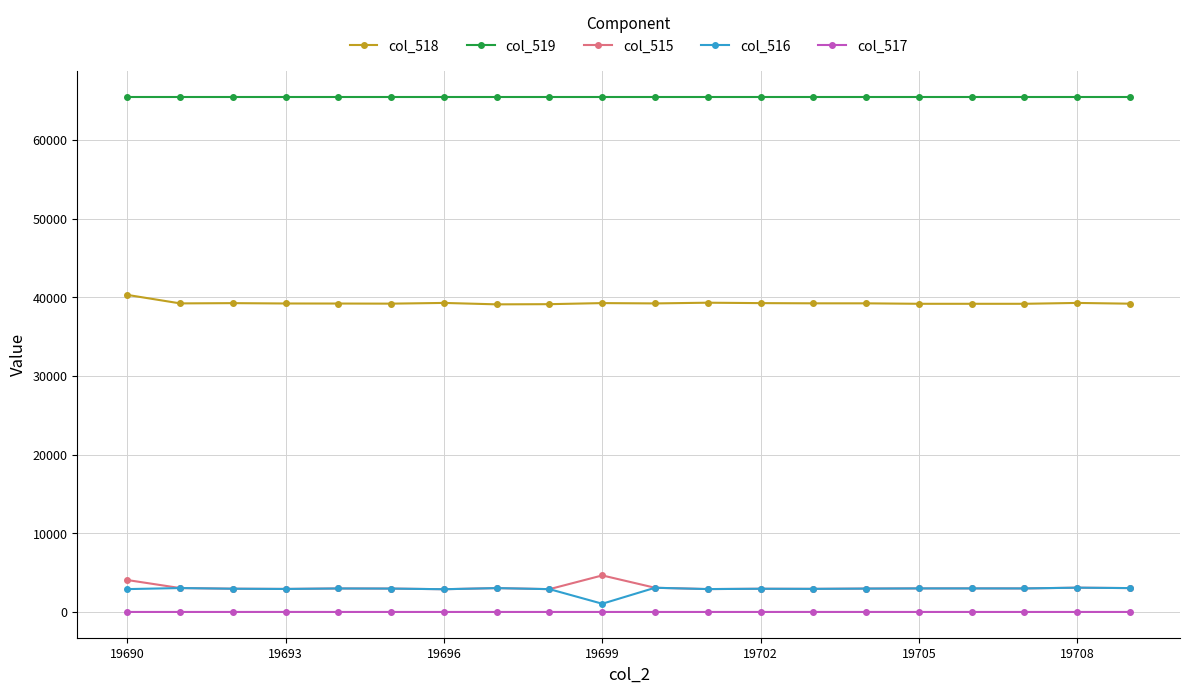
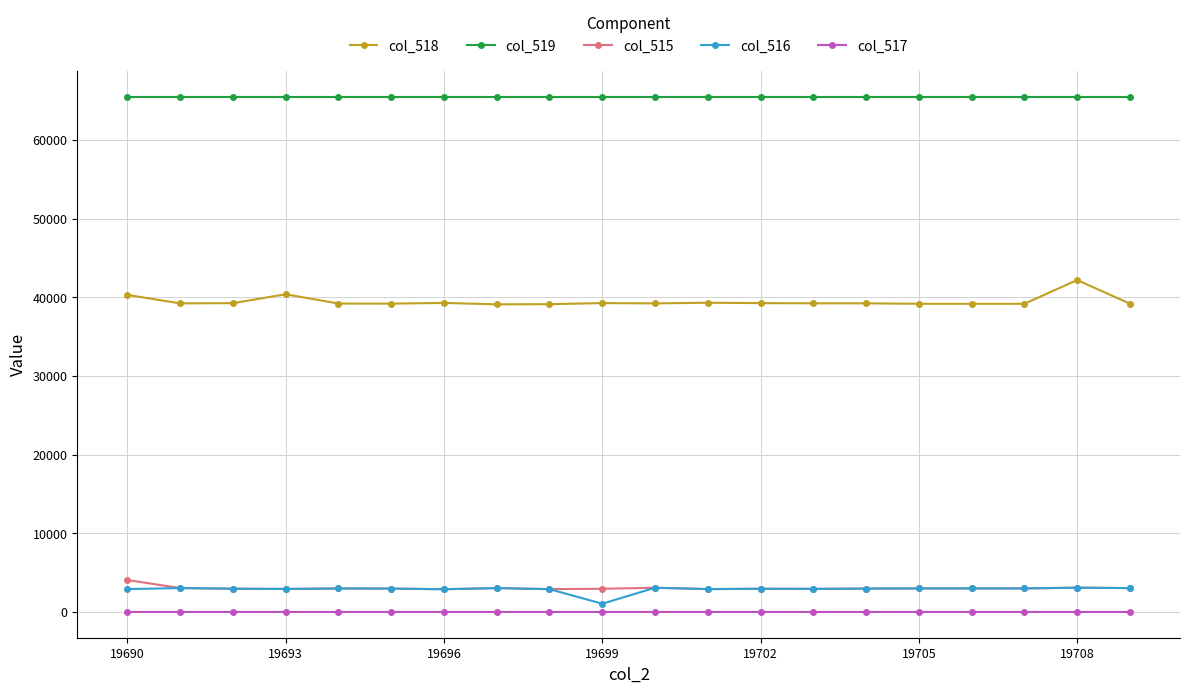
  {
    "col_518": {
      "19690": 40000,
-     "19693": 39000,
+     "19693": 40000,
      "19696": 39000,
      "19699": 39000,
      "19702": 39000,
      "19705": 39000,
-     "19708": 39000
+     "19708": 42000
    },
    "col_519": {
      "19690": 66000,
      "19693": 66000,
      "19696": 66000,
      "19699": 66000,
      "19702": 66000,
      "19705": 66000,
      "19708": 66000
    },
    "col_515": {
      "19690": 4000,
-     "19699": 5000
+     "19699": 3000
    },
    "col_516": {
      "19690": 3000,
      "19699": 1000
    },
    "col_517": {
      "19690": 0,
      "19693": 0,
      "19696": 0,
      "19699": 0,
      "19702": 0,
      "19705": 0,
      "19708": 0
    }
  }
